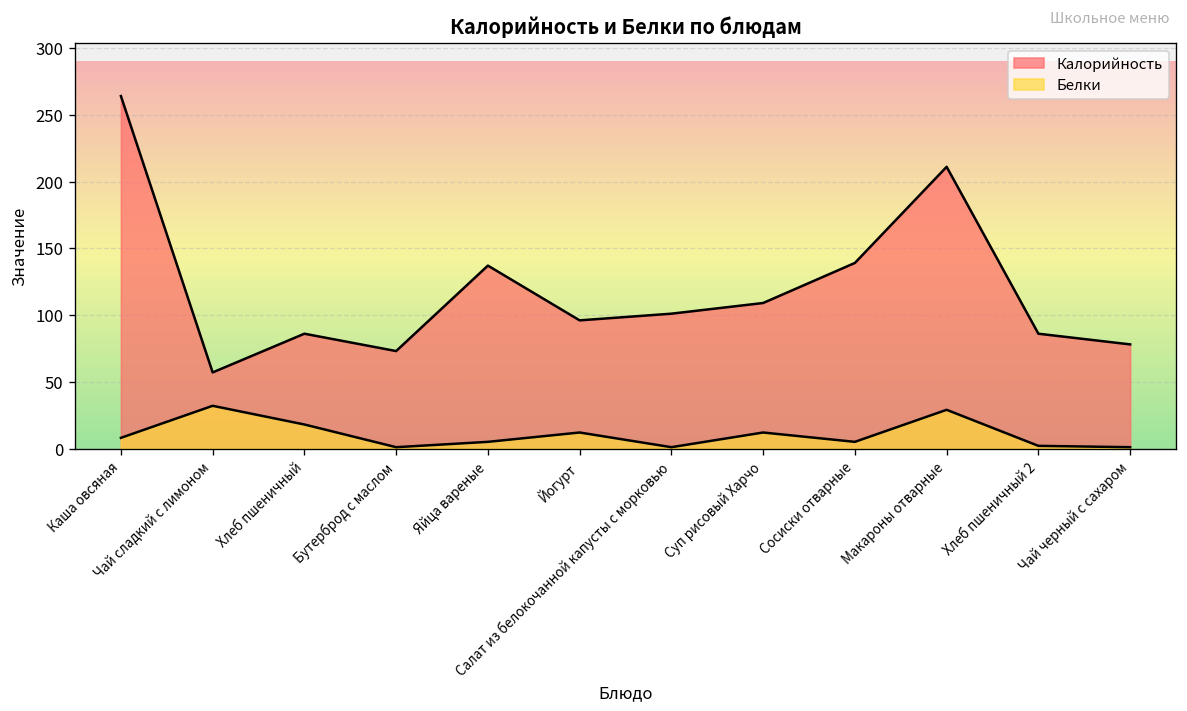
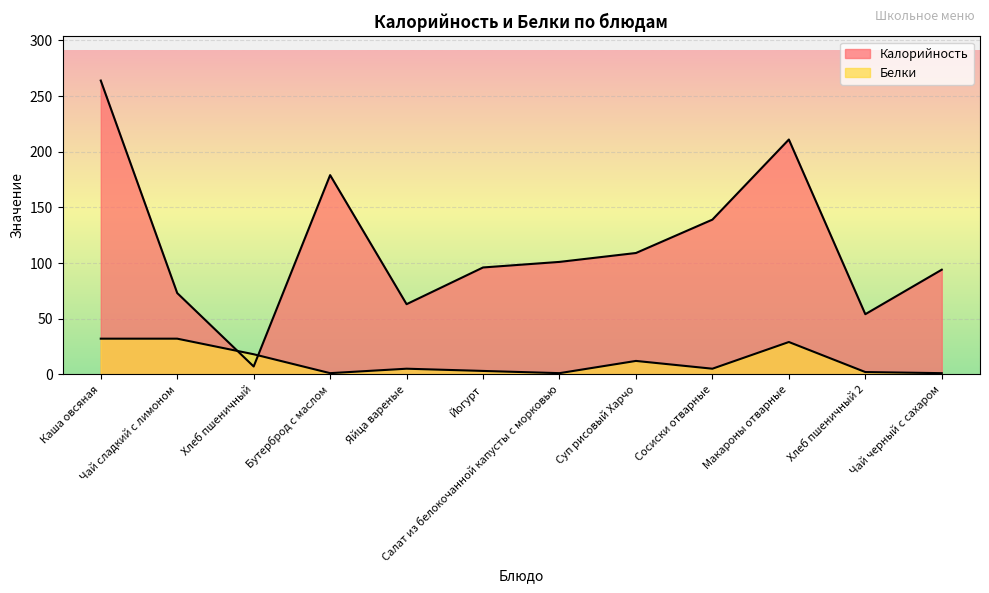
  {
    "Калорийность": {
      "Каша овсяная": 264,
-     "Чай сладкий с лимоном": 57,
-     "Хлеб пшеничный": 86,
-     "Бутерброд с маслом": 73,
-     "Яйца вареные": 137,
+     "Чай сладкий с лимоном": 73,
+     "Хлеб пшеничный": 7,
+     "Бутерброд с маслом": 179,
+     "Яйца вареные": 63,
      "Йогурт": 96,
      "Салат из белокочанной капусты с морковью": 101,
      "Суп рисовый Харчо": 109,
      "Сосиски отварные": 139,
      "Макароны отварные": 211,
-     "Хлеб пшеничный 2": 86,
-     "Чай черный с сахаром": 78
+     "Хлеб пшеничный 2": 54,
+     "Чай черный с сахаром": 94
    },
    "Белки": {
-     "Каша овсяная": 8,
+     "Каша овсяная": 32,
      "Чай сладкий с лимоном": 32,
      "Хлеб пшеничный": 18,
      "Бутерброд с маслом": 1,
      "Яйца вареные": 5,
-     "Йогурт": 12,
+     "Йогурт": 3,
      "Салат из белокочанной капусты с морковью": 1,
      "Суп рисовый Харчо": 12,
      "Сосиски отварные": 5,
      "Макароны отварные": 29,
      "Хлеб пшеничный 2": 2,
      "Чай черный с сахаром": 1
    }
  }
